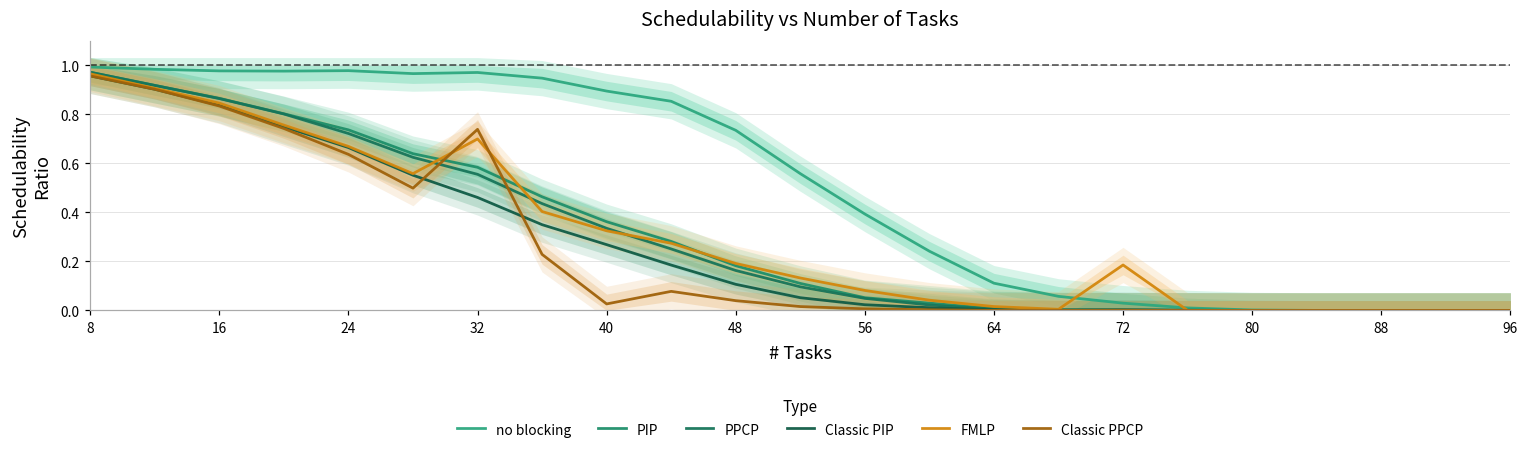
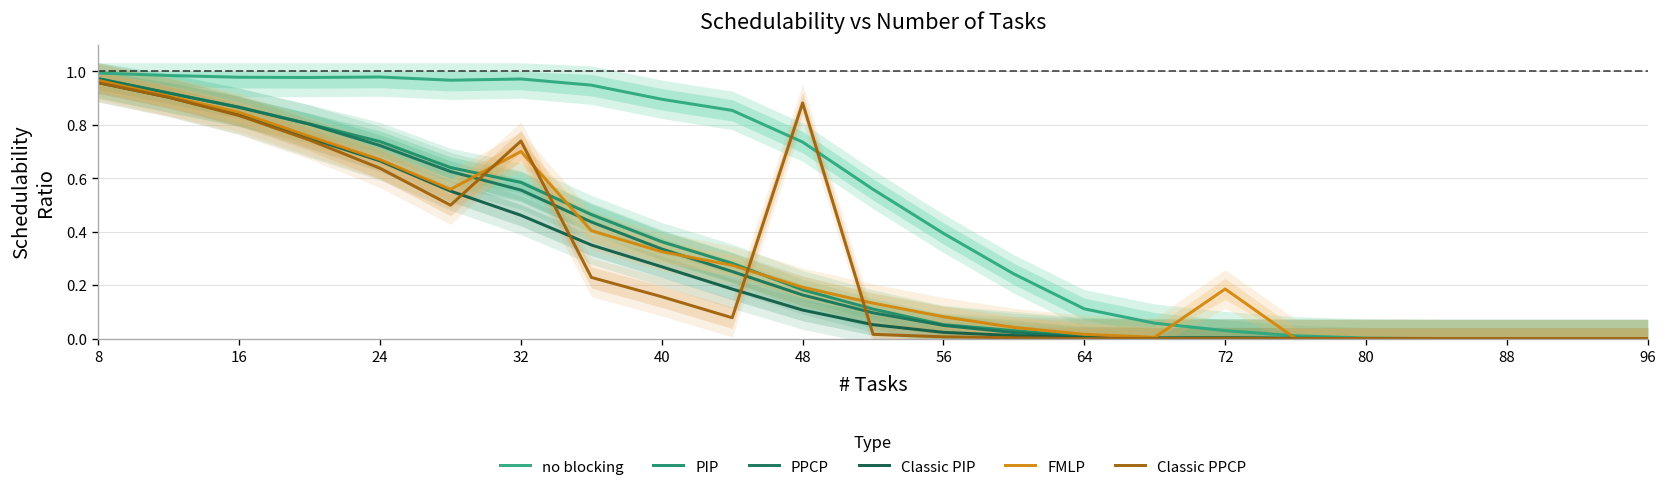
  {
    "FMLP": {
      "32": 0.70,
      "72": 0.19
    },
    "Classic PPCP": {
      "24": 0.64,
-     "40": 0.03,
-     "48": 0.04,
+     "40": 0.16,
+     "48": 0.88,
      "56": 0.01
    }
  }
